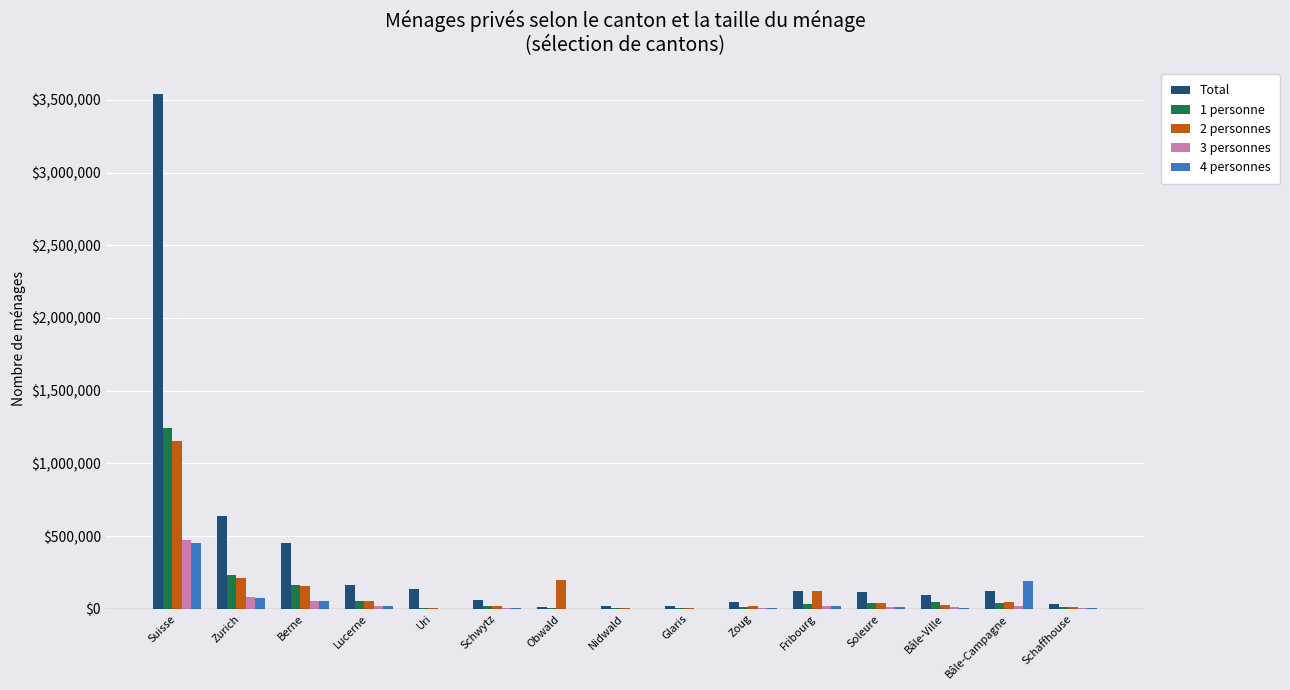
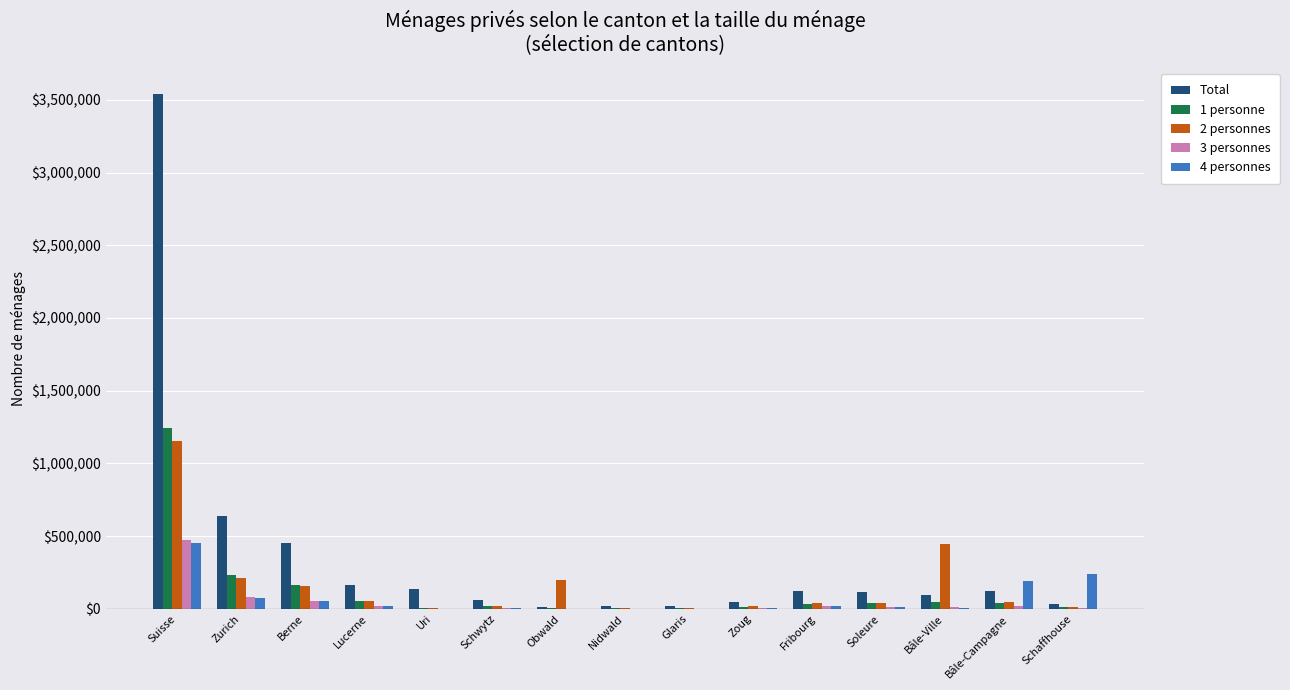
  {
    "Total": {
      "Suisse": "$3,540,000",
      "Zurich": "$640,000",
      "Berne": "$450,000",
      "Lucerne": "$160,000",
      "Uri": "$130,000",
      "Schwytz": "$60,000",
      "Nidwald": "$20,000",
      "Zoug": "$50,000",
      "Fribourg": "$120,000",
      "Soleure": "$110,000",
      "Bâle-Ville": "$100,000",
      "Bâle-Campagne": "$120,000",
      "Schaffhouse": "$40,000"
    },
    "1 personne": {
      "Suisse": "$1,240,000",
      "Zurich": "$230,000",
      "Berne": "$160,000",
      "Lucerne": "$50,000",
      "Schwytz": "$20,000",
      "Fribourg": "$40,000",
      "Soleure": "$40,000",
      "Bâle-Ville": "$50,000",
      "Bâle-Campagne": "$40,000"
    },
    "2 personnes": {
      "Suisse": "$1,150,000",
      "Zurich": "$210,000",
      "Berne": "$160,000",
      "Lucerne": "$50,000",
      "Schwytz": "$20,000",
      "Obwald": "$200,000",
-     "Fribourg": "$120,000",
+     "Fribourg": "$40,000",
      "Soleure": "$40,000",
-     "Bâle-Ville": "$30,000",
+     "Bâle-Ville": "$450,000",
      "Bâle-Campagne": "$40,000"
    },
    "3 personnes": {
      "Suisse": "$470,000",
      "Zurich": "$80,000",
      "Berne": "$50,000",
      "Lucerne": "$20,000",
      "Fribourg": "$20,000"
    },
    "4 personnes": {
      "Suisse": "$450,000",
      "Zurich": "$80,000",
      "Berne": "$50,000",
      "Lucerne": "$20,000",
      "Fribourg": "$20,000",
      "Bâle-Campagne": "$190,000",
-     "Schaffhouse": "$0"
+     "Schaffhouse": "$240,000"
    }
  }
